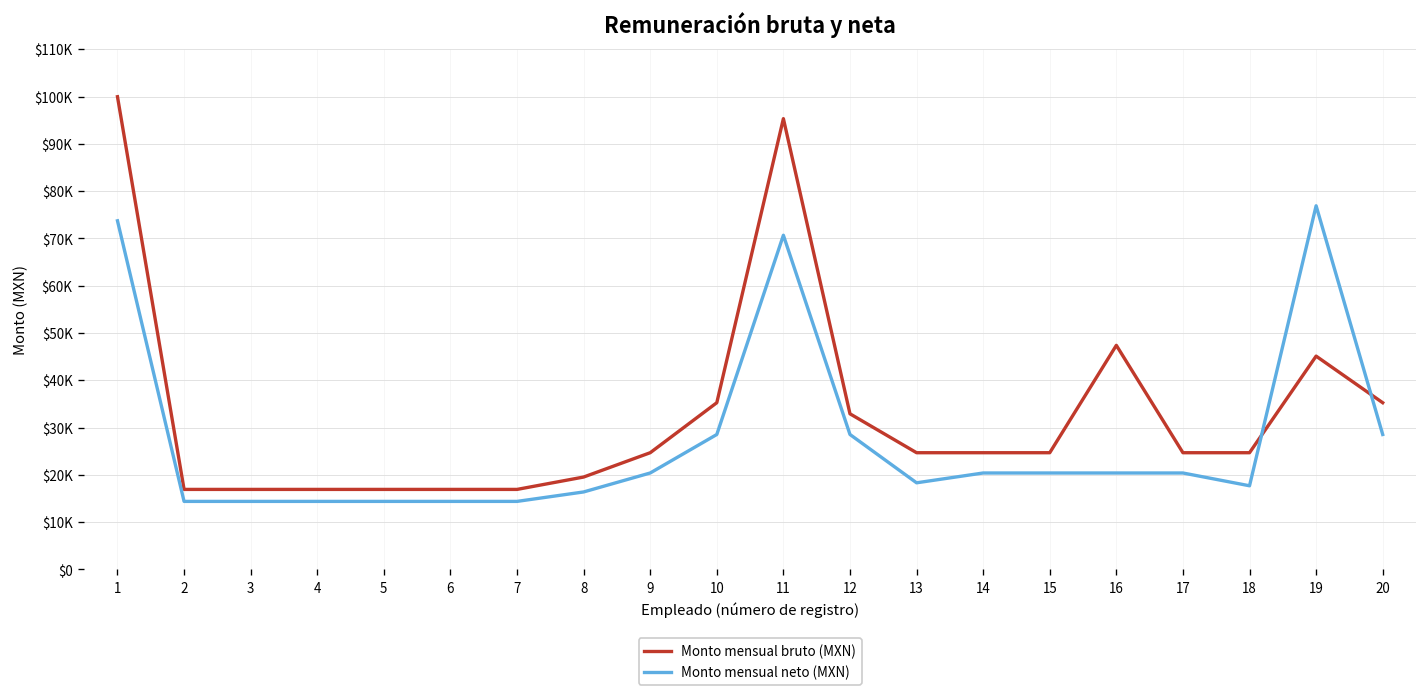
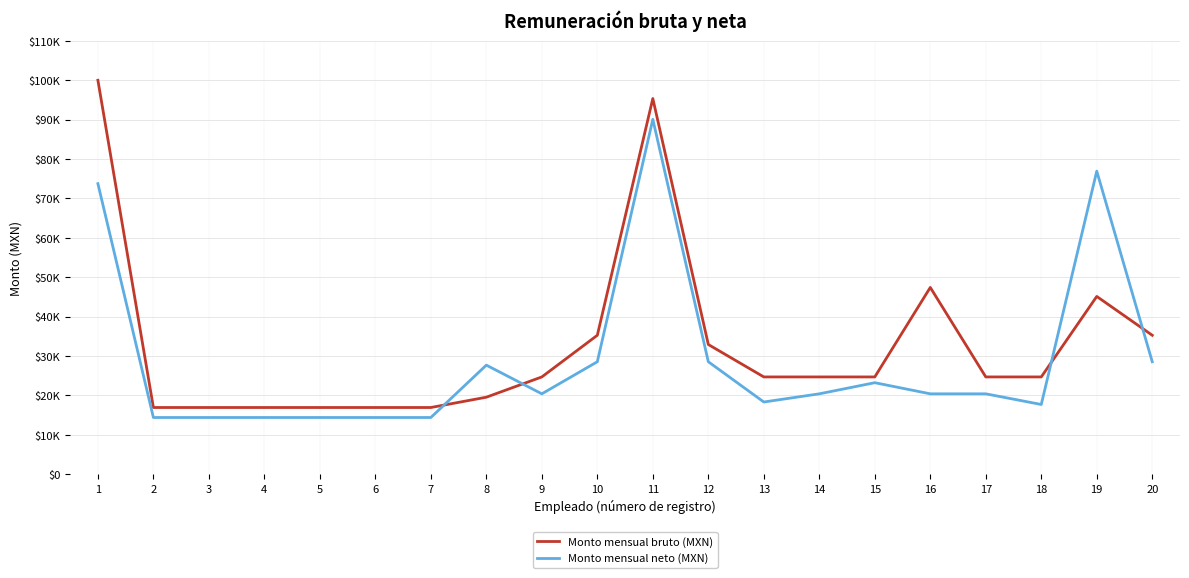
  {
    "Monto mensual bruto (MXN)": {
      "1": "$100000",
      "2": "$17000",
      "3": "$17000",
      "4": "$17000",
      "5": "$17000",
      "6": "$17000",
      "7": "$17000",
      "8": "$20000",
      "9": "$25000",
      "10": "$35000",
      "11": "$95000",
      "12": "$33000",
      "13": "$25000",
      "14": "$25000",
      "15": "$25000",
      "16": "$47000",
      "17": "$25000",
      "18": "$25000",
      "19": "$45000",
      "20": "$35000"
    },
    "Monto mensual neto (MXN)": {
      "1": "$74000",
      "2": "$14000",
      "3": "$14000",
      "4": "$14000",
      "5": "$14000",
      "6": "$14000",
      "7": "$14000",
-     "8": "$16000",
+     "8": "$28000",
      "9": "$20000",
      "10": "$29000",
-     "11": "$71000",
+     "11": "$90000",
      "12": "$29000",
      "13": "$18000",
      "14": "$20000",
-     "15": "$20000",
+     "15": "$23000",
      "16": "$20000",
      "17": "$20000",
      "18": "$18000",
      "19": "$77000",
      "20": "$29000"
    }
  }
